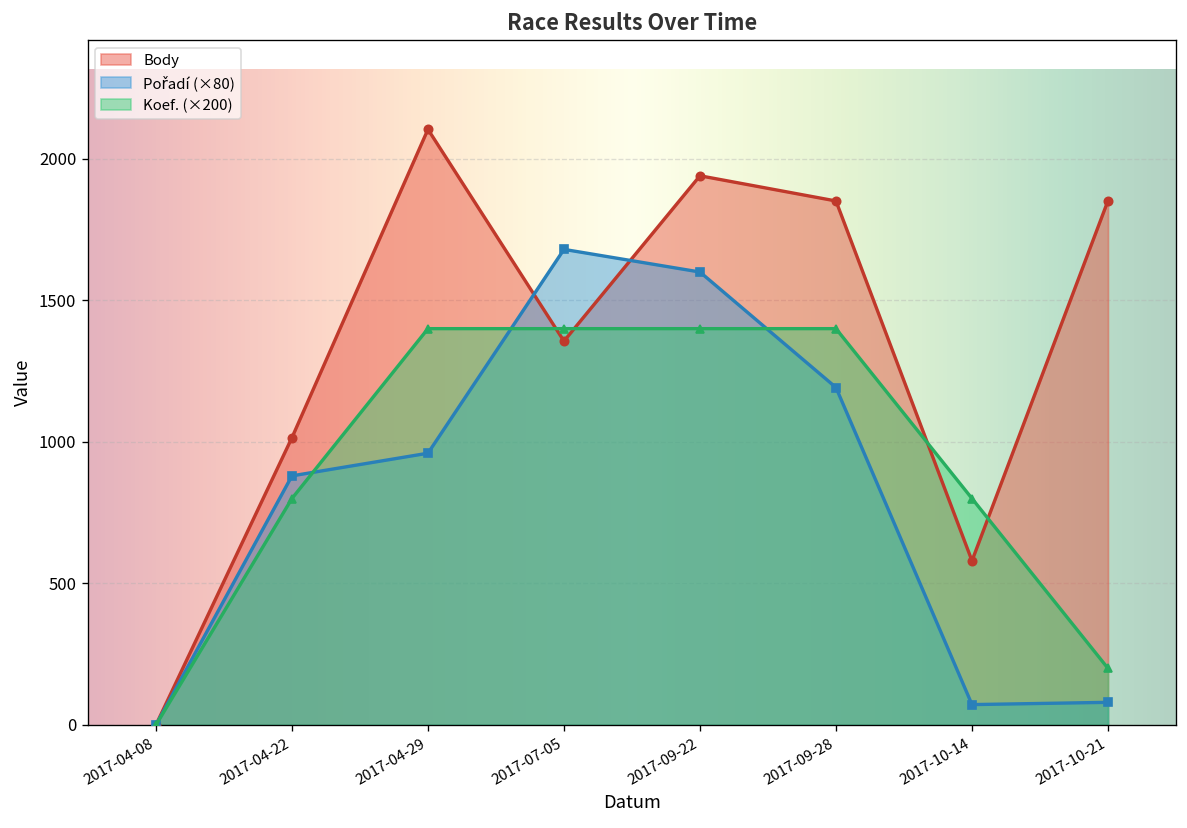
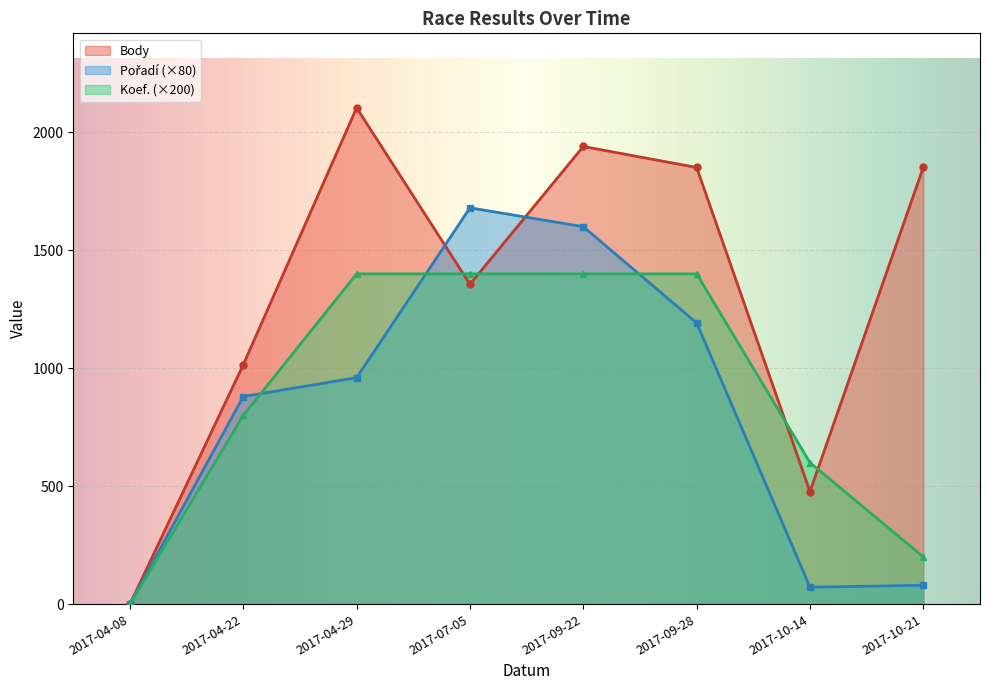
  {
    "Body": {
      "2017-04-22": 1020,
      "2017-04-29": 2100,
      "2017-07-05": 1360,
      "2017-09-22": 1940,
      "2017-09-28": 1850,
-     "2017-10-14": 580,
+     "2017-10-14": 480,
      "2017-10-21": 1850
    },
    "Pořadí (×80)": {
      "2017-04-22": 880,
      "2017-04-29": 960,
      "2017-07-05": 1680,
      "2017-09-22": 1600,
      "2017-09-28": 1190,
      "2017-10-14": 70,
      "2017-10-21": 80
    },
    "Koef. (×200)": {
      "2017-04-22": 800,
      "2017-04-29": 1400,
      "2017-07-05": 1400,
      "2017-09-22": 1400,
      "2017-09-28": 1400,
-     "2017-10-14": 800,
+     "2017-10-14": 600,
      "2017-10-21": 200
    }
  }
